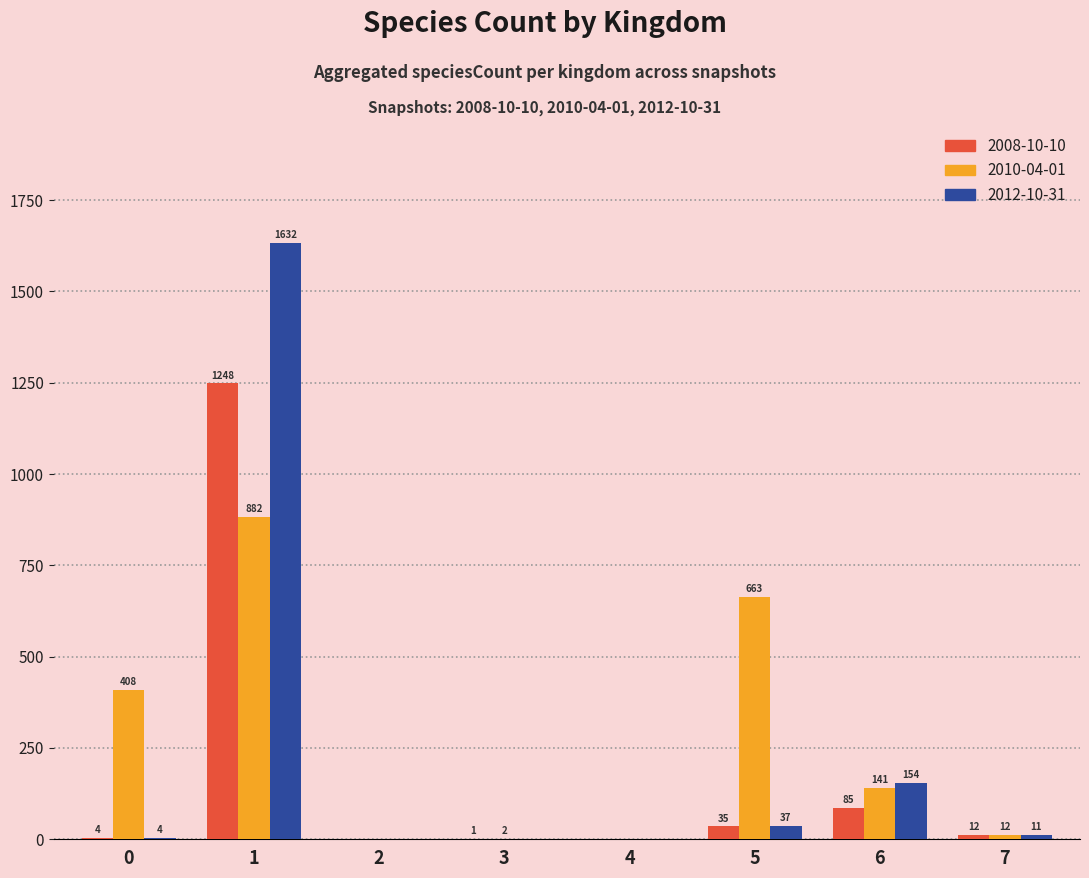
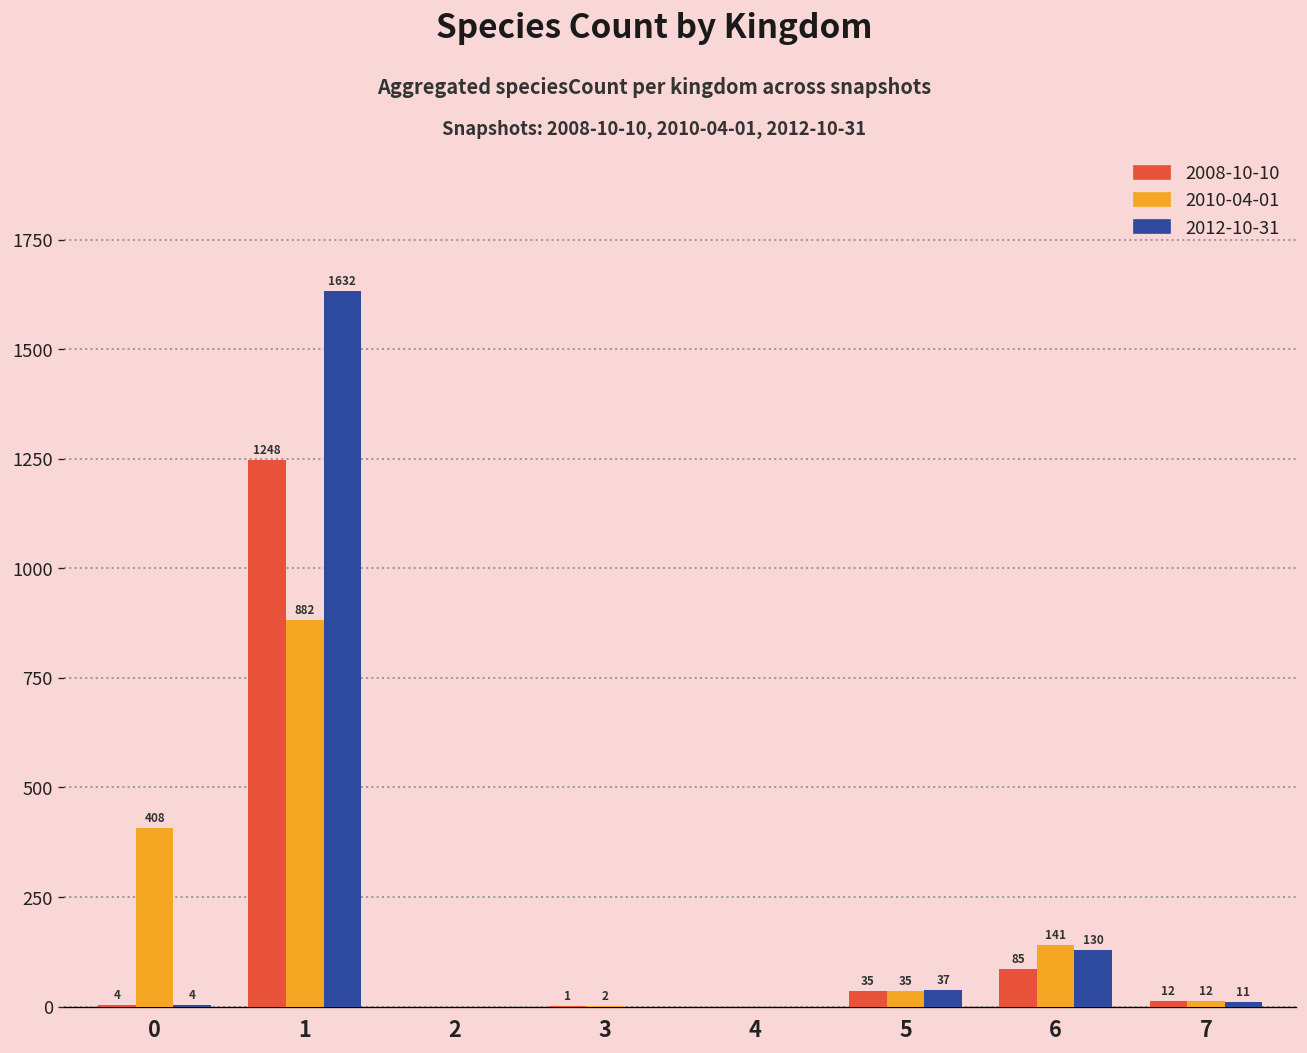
  {
    "2008-10-10": {
      "0": 4,
      "1": 1248,
      "3": 1,
      "5": 35,
      "6": 85,
      "7": 12
    },
    "2010-04-01": {
      "0": 408,
      "1": 882,
      "3": 2,
-     "5": 663,
+     "5": 35,
      "6": 141,
      "7": 12
    },
    "2012-10-31": {
      "0": 4,
      "1": 1632,
      "5": 37,
-     "6": 154,
+     "6": 130,
      "7": 11
    }
  }
